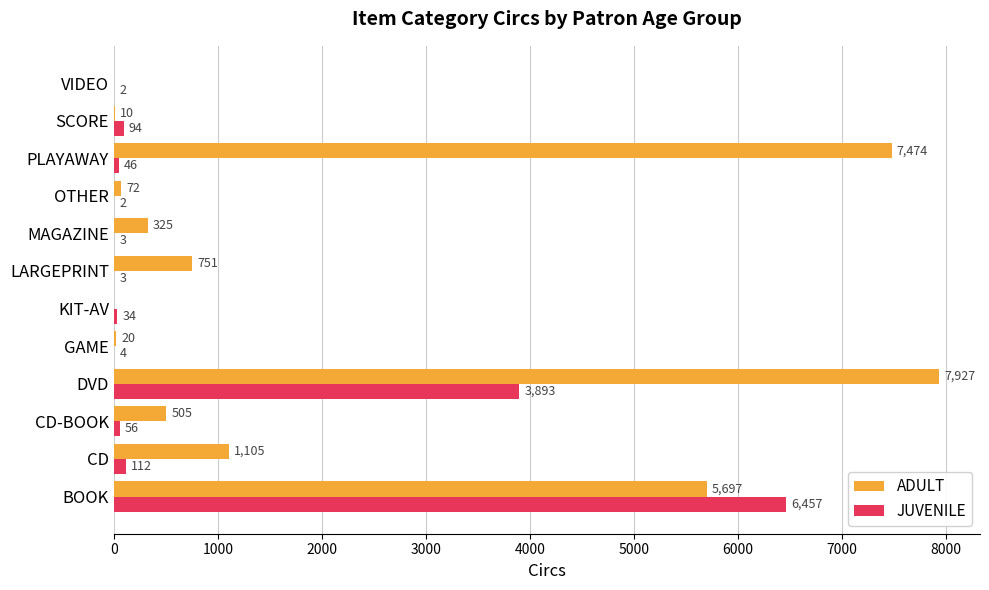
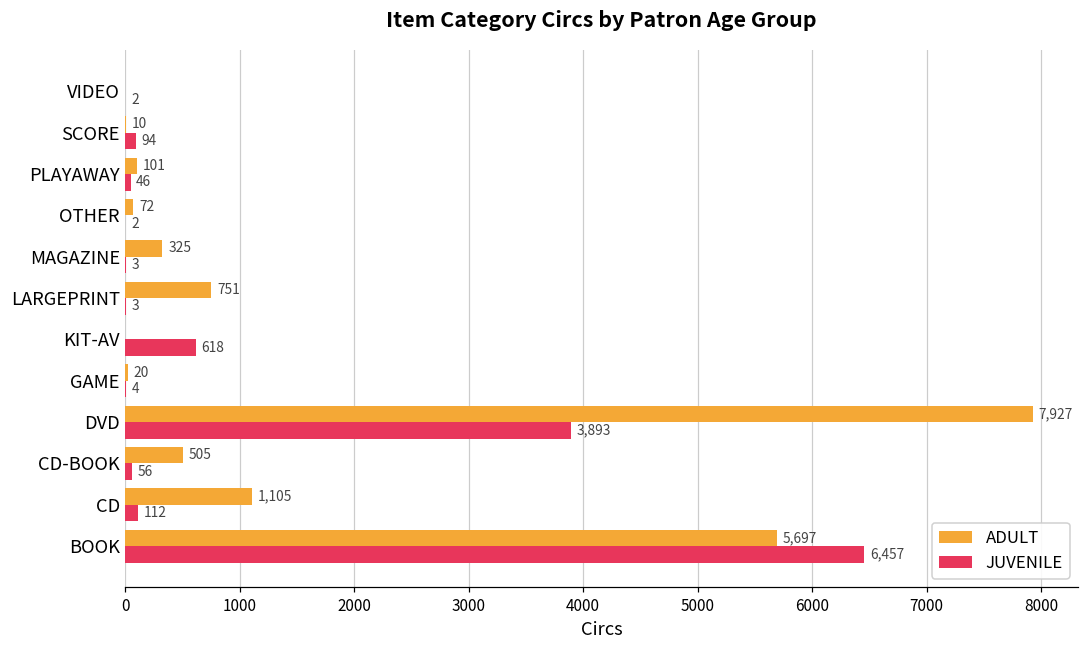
  {
    "ADULT": {
      "SCORE": "10",
-     "PLAYAWAY": "7,474",
+     "PLAYAWAY": "101",
      "OTHER": "72",
      "MAGAZINE": "325",
      "LARGEPRINT": "751",
      "GAME": "20",
      "DVD": "7,927",
      "CD-BOOK": "505",
      "CD": "1,105",
      "BOOK": "5,697"
    },
    "JUVENILE": {
      "VIDEO": "2",
      "SCORE": "94",
      "PLAYAWAY": "46",
      "OTHER": "2",
      "MAGAZINE": "3",
      "LARGEPRINT": "3",
-     "KIT-AV": "34",
+     "KIT-AV": "618",
      "GAME": "4",
      "DVD": "3,893",
      "CD-BOOK": "56",
      "CD": "112",
      "BOOK": "6,457"
    }
  }
